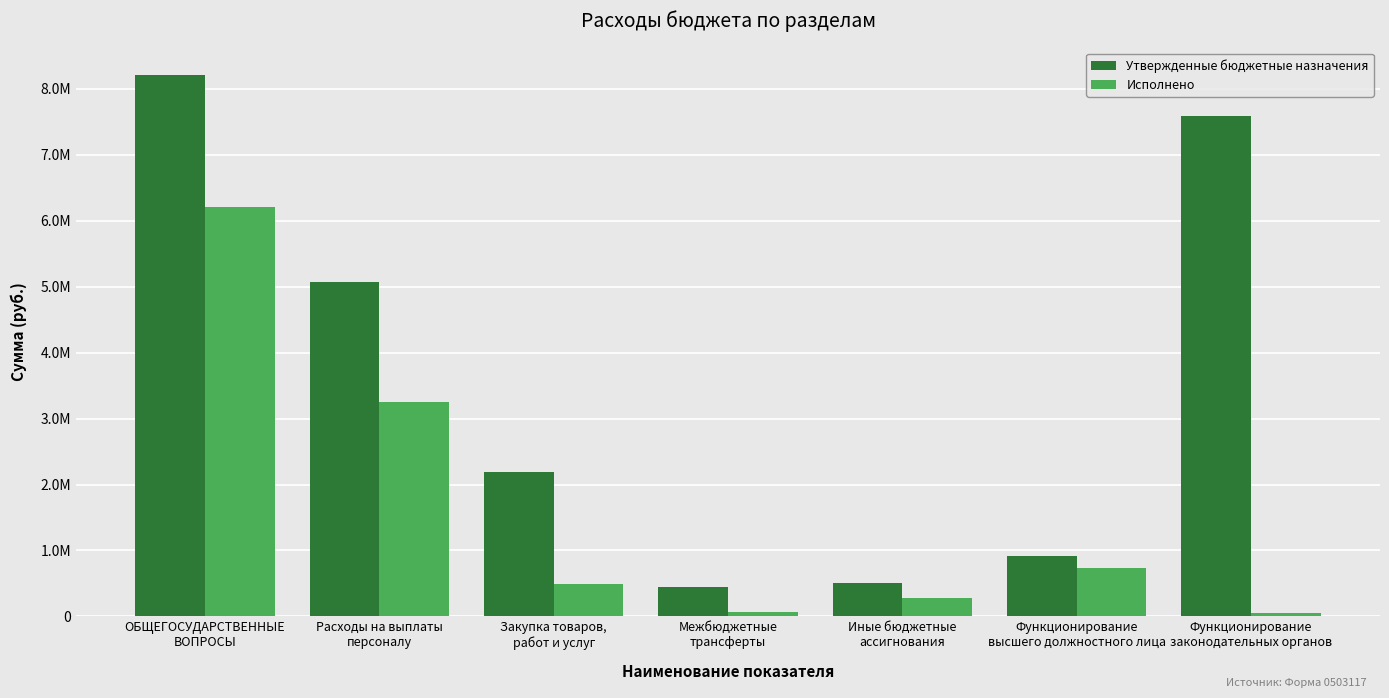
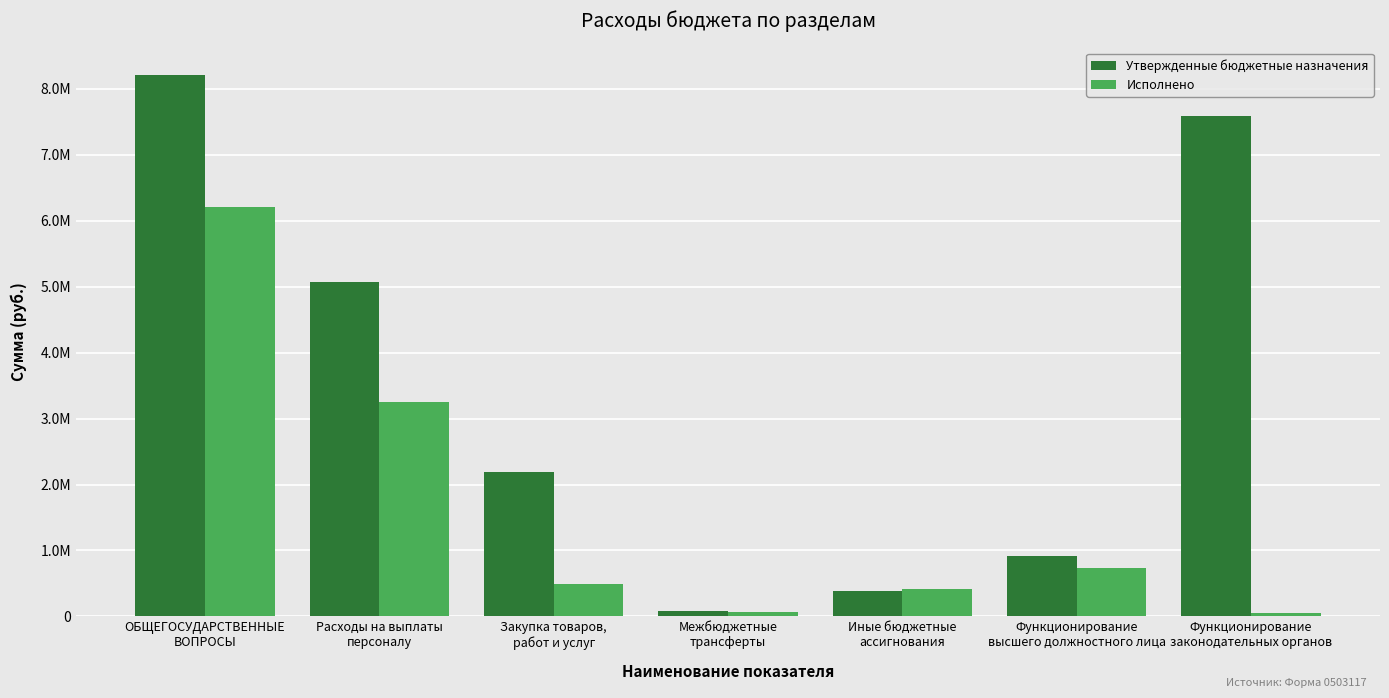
  {
    "Утвержденные бюджетные назначения": {
      "ОБЩЕГОСУДАРСТВЕННЫЕ ВОПРОСЫ": 8200000,
      "Расходы на выплаты персоналу": 5100000,
      "Закупка товаров, работ и услуг": 2200000,
-     "Межбюджетные трансферты": 500000,
-     "Иные бюджетные ассигнования": 500000,
+     "Межбюджетные трансферты": 100000,
+     "Иные бюджетные ассигнования": 400000,
      "Функционирование высшего должностного лица": 900000,
      "Функционирование законодательных органов": 7600000
    },
    "Исполнено": {
      "ОБЩЕГОСУДАРСТВЕННЫЕ ВОПРОСЫ": 6200000,
      "Расходы на выплаты персоналу": 3200000,
      "Закупка товаров, работ и услуг": 500000,
      "Межбюджетные трансферты": 100000,
-     "Иные бюджетные ассигнования": 300000,
+     "Иные бюджетные ассигнования": 400000,
      "Функционирование высшего должностного лица": 700000,
      "Функционирование законодательных органов": 100000
    }
  }
